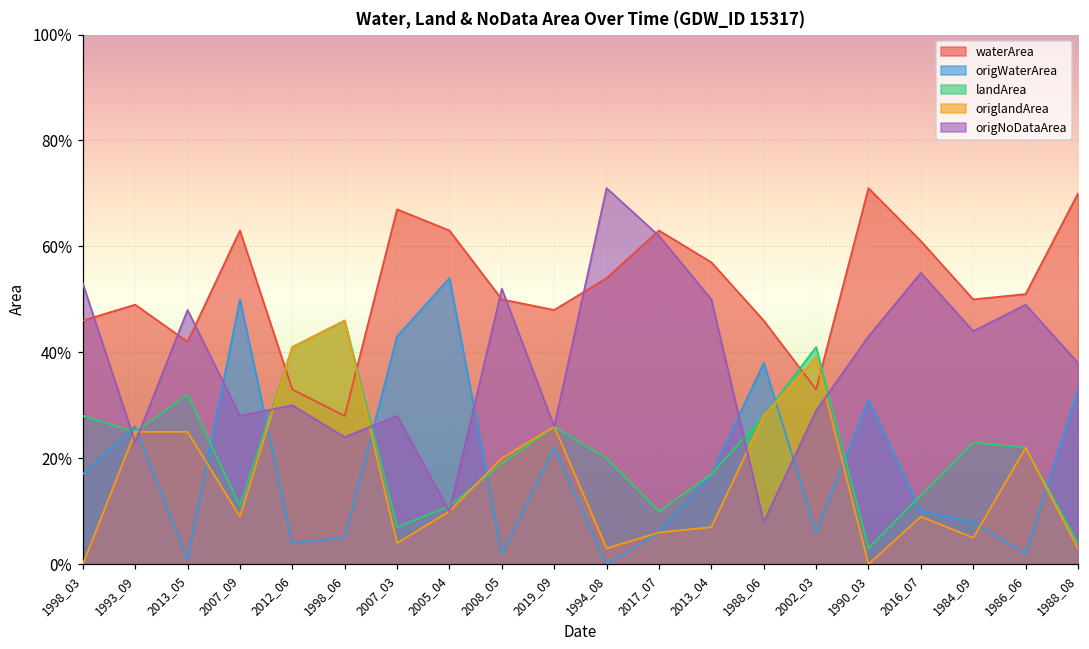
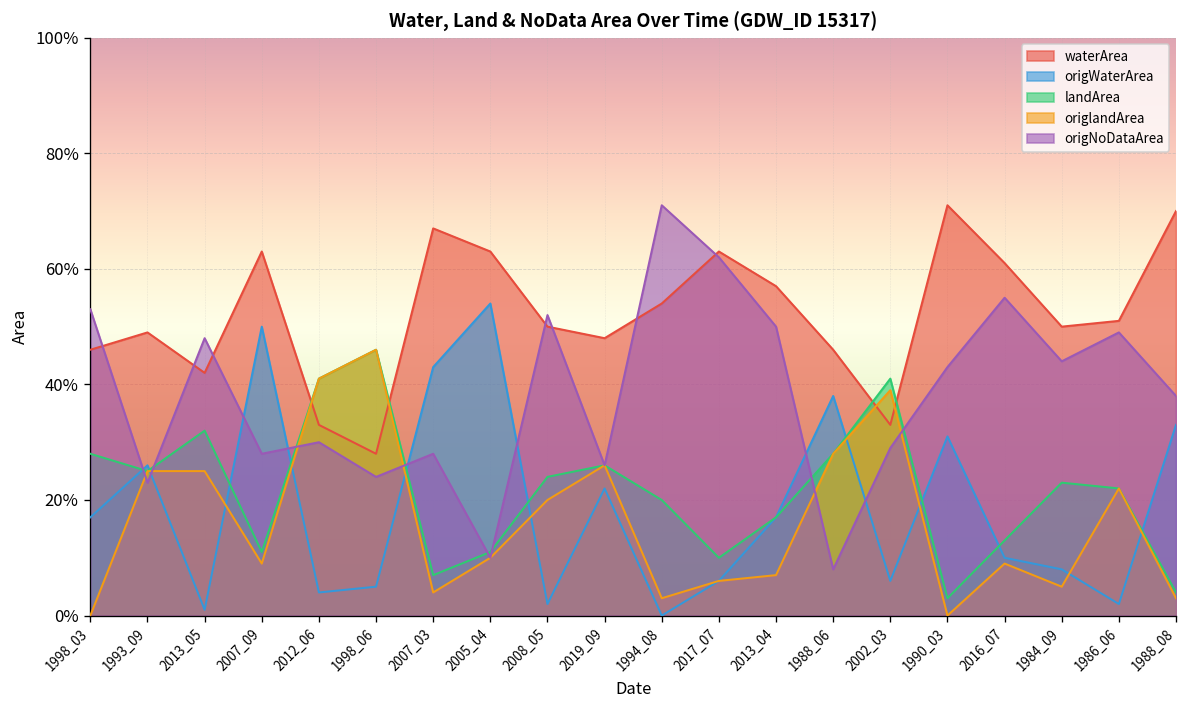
  {
    "waterArea": {
      "1998_03": "46%",
      "1993_09": "49%",
      "2013_05": "42%",
      "2007_09": "63%",
      "2012_06": "33%",
      "1998_06": "28%",
      "2007_03": "67%",
      "2005_04": "63%",
      "2008_05": "50%",
      "2019_09": "48%",
      "1994_08": "54%",
      "2017_07": "63%",
      "2013_04": "57%",
      "1988_06": "46%",
      "2002_03": "33%",
      "1990_03": "71%",
      "2016_07": "61%",
      "1984_09": "50%",
      "1986_06": "51%",
      "1988_08": "70%"
    },
    "origWaterArea": {
      "1998_03": "17%",
      "1993_09": "26%",
      "2013_05": "1%",
      "2007_09": "50%",
      "2012_06": "4%",
      "1998_06": "5%",
      "2007_03": "43%",
      "2005_04": "54%",
      "2008_05": "2%",
      "2019_09": "22%",
      "1994_08": "0%",
      "1988_06": "38%",
      "2002_03": "6%",
      "1990_03": "31%",
      "2016_07": "10%",
      "1984_09": "8%",
      "1986_06": "2%",
      "1988_08": "33%"
    },
    "landArea": {
      "1998_03": "28%",
      "2013_05": "32%",
      "2007_09": "11%",
      "2007_03": "7%",
      "2005_04": "11%",
-     "2008_05": "19%",
+     "2008_05": "24%",
      "1994_08": "20%",
      "2017_07": "10%",
      "2002_03": "41%",
      "1990_03": "3%",
      "2016_07": "13%",
      "1984_09": "23%",
      "1988_08": "4%"
    },
    "origlandArea": {
      "1998_03": "0%",
      "2013_05": "25%",
      "2007_09": "9%",
      "2007_03": "4%",
      "2008_05": "20%",
      "1994_08": "3%",
      "2013_04": "7%",
      "2002_03": "39%",
      "1990_03": "0%",
      "2016_07": "9%",
      "1984_09": "5%",
      "1988_08": "3%"
    },
    "origNoDataArea": {
      "1998_03": "53%",
      "1993_09": "23%",
      "2013_05": "48%",
      "2007_09": "28%",
      "2012_06": "30%",
      "1998_06": "24%",
      "2007_03": "28%",
      "2008_05": "52%",
      "1994_08": "71%",
      "2017_07": "62%",
      "2013_04": "50%",
      "1988_06": "8%",
      "2002_03": "29%",
      "1990_03": "43%",
      "2016_07": "55%",
      "1984_09": "44%",
      "1986_06": "49%",
      "1988_08": "38%"
    }
  }
